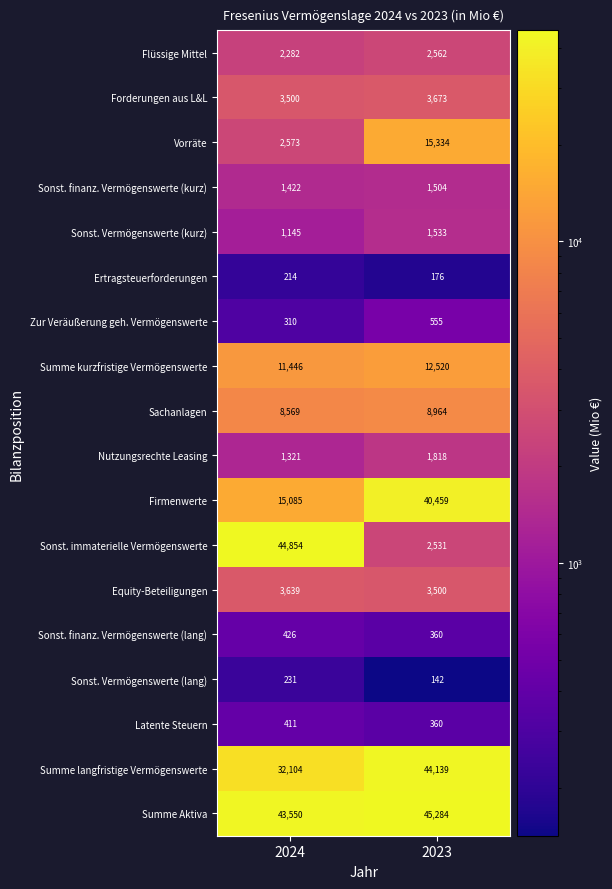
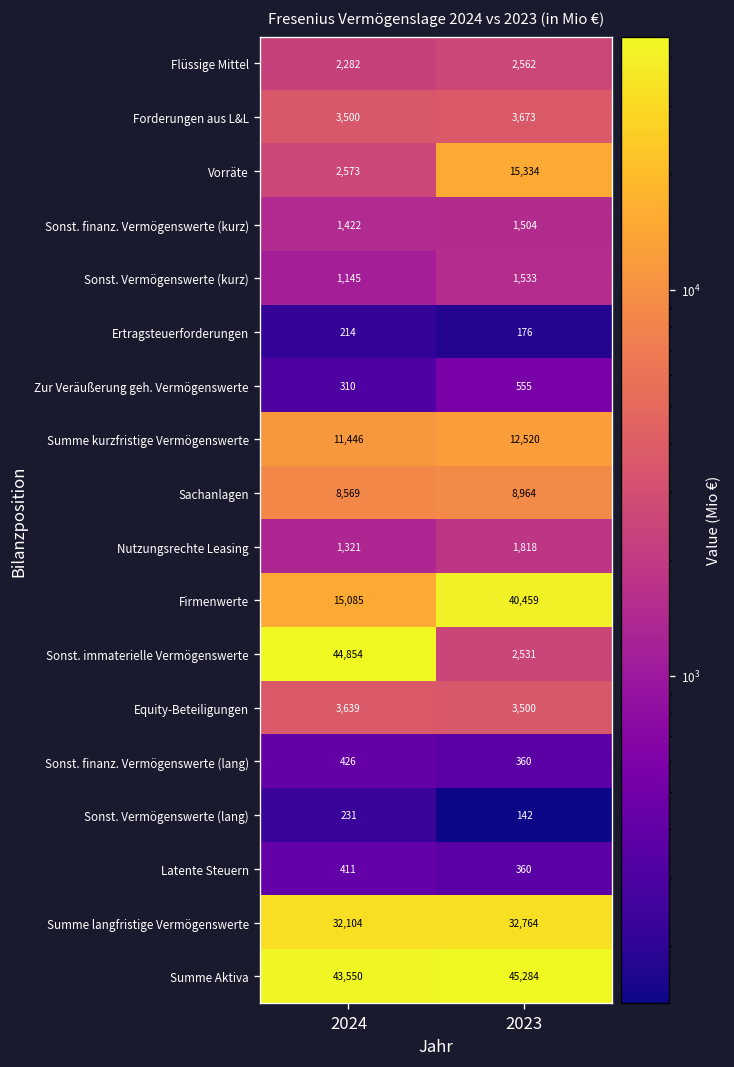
  {
    "Flüssige Mittel": {
      "2024": "2,282",
      "2023": "2,562"
    },
    "Forderungen aus L&L": {
      "2024": "3,500",
      "2023": "3,673"
    },
    "Vorräte": {
      "2024": "2,573",
      "2023": "15,334"
    },
    "Sonst. finanz. Vermögenswerte (kurz)": {
      "2024": "1,422",
      "2023": "1,504"
    },
    "Sonst. Vermögenswerte (kurz)": {
      "2024": "1,145",
      "2023": "1,533"
    },
    "Ertragsteuerforderungen": {
      "2024": "214",
      "2023": "176"
    },
    "Zur Veräußerung geh. Vermögenswerte": {
      "2024": "310",
      "2023": "555"
    },
    "Summe kurzfristige Vermögenswerte": {
      "2024": "11,446",
      "2023": "12,520"
    },
    "Sachanlagen": {
      "2024": "8,569",
      "2023": "8,964"
    },
    "Nutzungsrechte Leasing": {
      "2024": "1,321",
      "2023": "1,818"
    },
    "Firmenwerte": {
      "2024": "15,085",
      "2023": "40,459"
    },
    "Sonst. immaterielle Vermögenswerte": {
      "2024": "44,854",
      "2023": "2,531"
    },
    "Equity-Beteiligungen": {
      "2024": "3,639",
      "2023": "3,500"
    },
    "Sonst. finanz. Vermögenswerte (lang)": {
      "2024": "426",
      "2023": "360"
    },
    "Sonst. Vermögenswerte (lang)": {
      "2024": "231",
      "2023": "142"
    },
    "Latente Steuern": {
      "2024": "411",
      "2023": "360"
    },
    "Summe langfristige Vermögenswerte": {
      "2024": "32,104",
-     "2023": "44,139"
+     "2023": "32,764"
    },
    "Summe Aktiva": {
      "2024": "43,550",
      "2023": "45,284"
    }
  }
